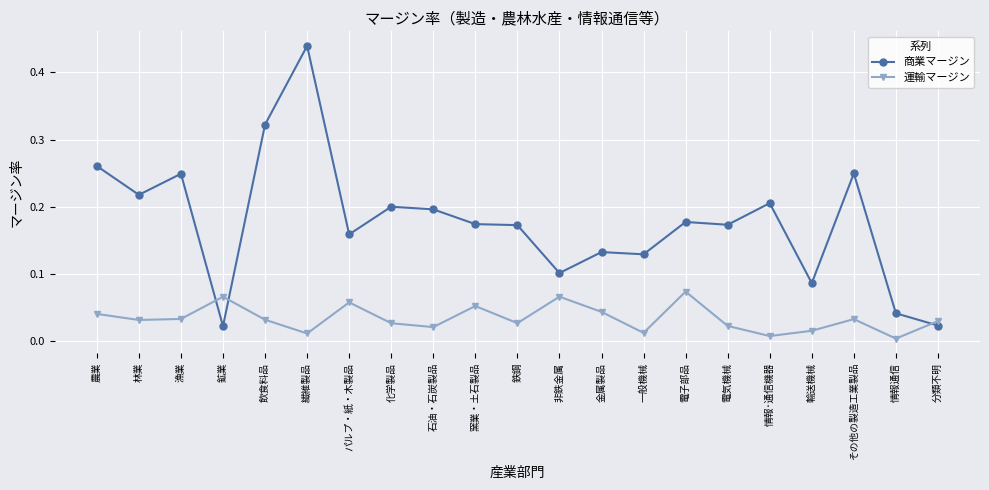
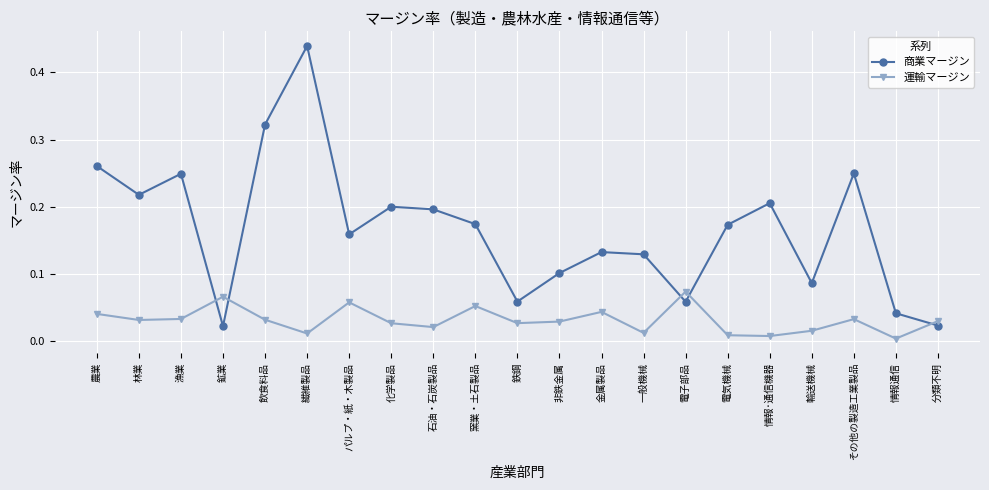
  {
    "商業マージン": {
      "農業": 0.26,
      "林業": 0.22,
      "漁業": 0.25,
      "鉱業": 0.02,
      "飲食料品": 0.32,
      "繊維製品": 0.44,
      "パルプ・紙・木製品": 0.16,
      "化学製品": 0.20,
      "石油・石炭製品": 0.20,
      "窯業・土石製品": 0.17,
-     "鉄鋼": 0.17,
+     "鉄鋼": 0.06,
      "非鉄金属": 0.10,
      "金属製品": 0.13,
      "一般機械": 0.13,
-     "電子部品": 0.18,
+     "電子部品": 0.06,
      "電気機械": 0.17,
      "情報･通信機器": 0.21,
      "輸送機械": 0.09,
      "その他の製造工業製品": 0.25,
      "情報通信": 0.04,
      "分類不明": 0.02
    },
    "運輸マージン": {
      "農業": 0.04,
      "林業": 0.03,
      "漁業": 0.03,
      "鉱業": 0.07,
      "飲食料品": 0.03,
      "繊維製品": 0.01,
      "パルプ・紙・木製品": 0.06,
      "化学製品": 0.03,
      "石油・石炭製品": 0.02,
      "窯業・土石製品": 0.05,
      "鉄鋼": 0.03,
-     "非鉄金属": 0.07,
+     "非鉄金属": 0.03,
      "金属製品": 0.04,
      "一般機械": 0.01,
      "電子部品": 0.07,
-     "電気機械": 0.02,
+     "電気機械": 0.01,
      "情報･通信機器": 0.01,
      "輸送機械": 0.02,
      "その他の製造工業製品": 0.03,
      "情報通信": 0.00,
      "分類不明": 0.03
    }
  }
